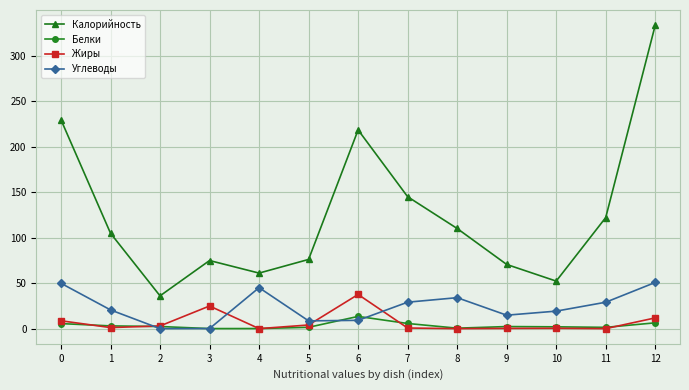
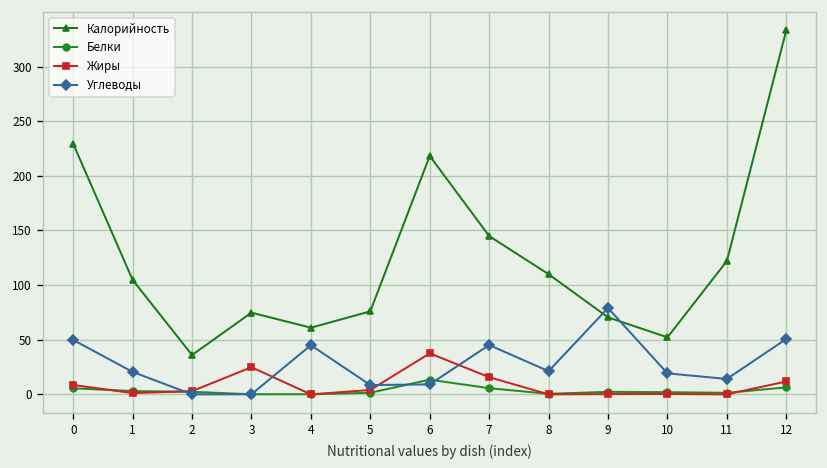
  {
    "Жиры": {
      "0": 10,
      "3": 20,
      "6": 40,
-     "7": 0,
+     "7": 20,
      "12": 10
    },
    "Углеводы": {
      "0": 50,
      "1": 20,
      "4": 50,
      "5": 10,
      "6": 10,
-     "7": 30,
-     "8": 30,
-     "9": 10,
+     "7": 50,
+     "8": 20,
+     "9": 80,
      "10": 20,
-     "11": 30,
+     "11": 10,
      "12": 50
    }
  }
